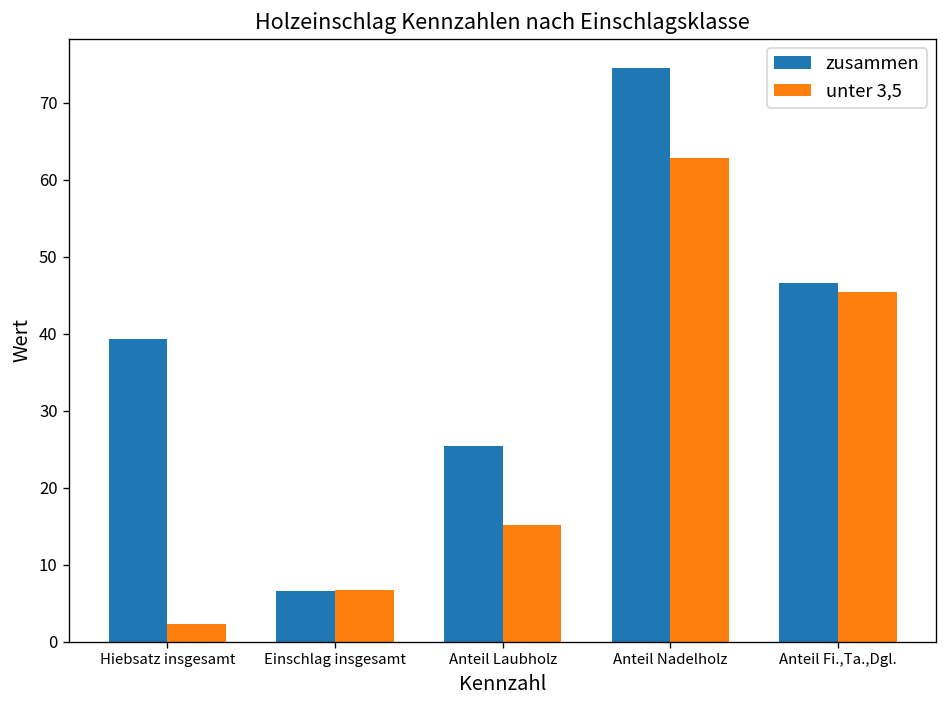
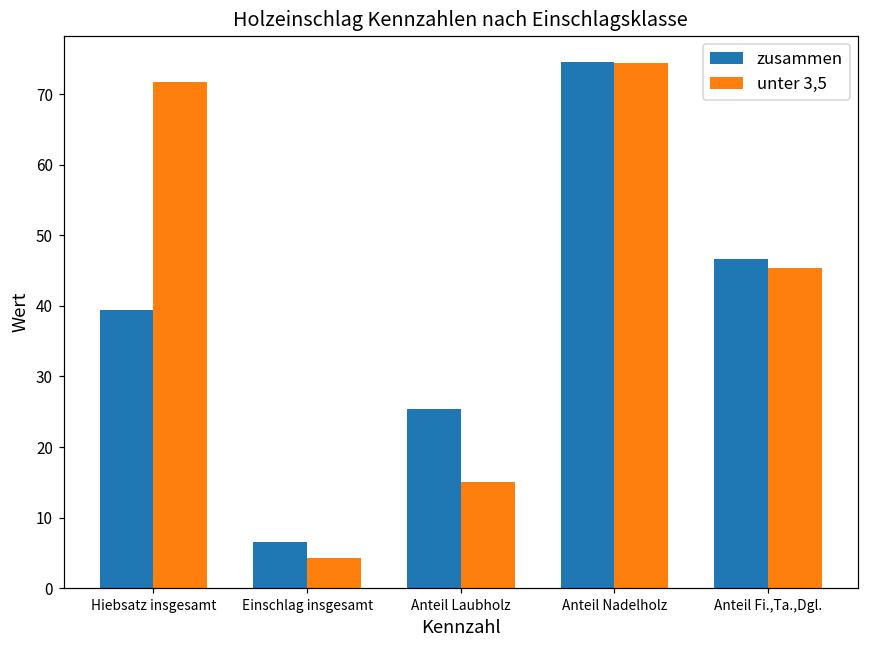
  {
    "zusammen": {
      "Hiebsatz insgesamt": 39,
      "Einschlag insgesamt": 7,
      "Anteil Laubholz": 25,
      "Anteil Nadelholz": 75,
      "Anteil Fi.,Ta.,Dgl.": 47
    },
    "unter 3,5": {
-     "Hiebsatz insgesamt": 2,
-     "Einschlag insgesamt": 7,
+     "Hiebsatz insgesamt": 72,
+     "Einschlag insgesamt": 4,
      "Anteil Laubholz": 15,
-     "Anteil Nadelholz": 63,
+     "Anteil Nadelholz": 74,
      "Anteil Fi.,Ta.,Dgl.": 45
    }
  }
